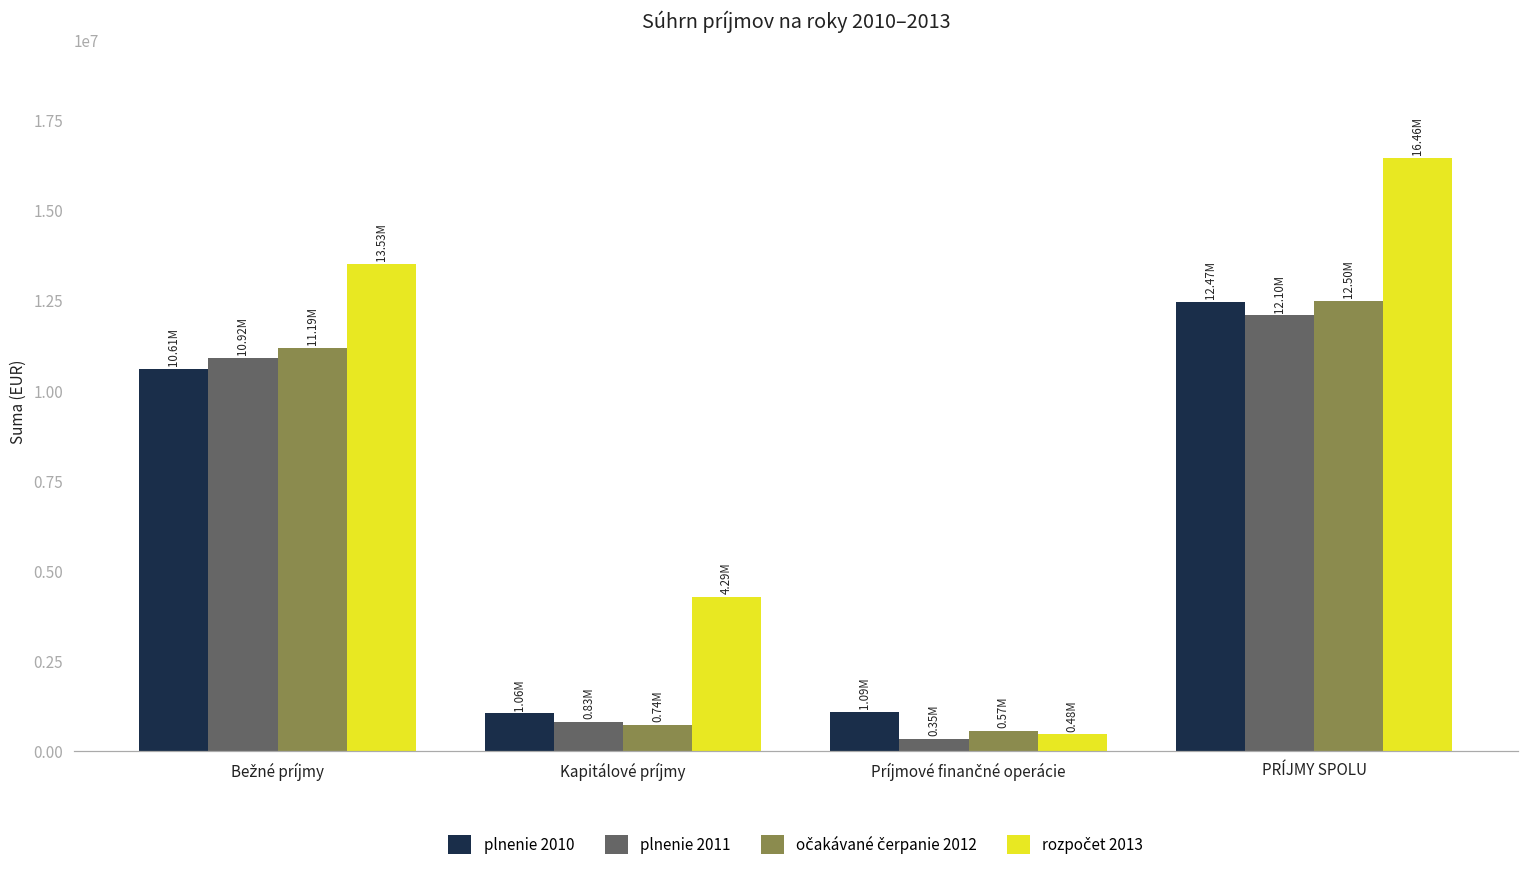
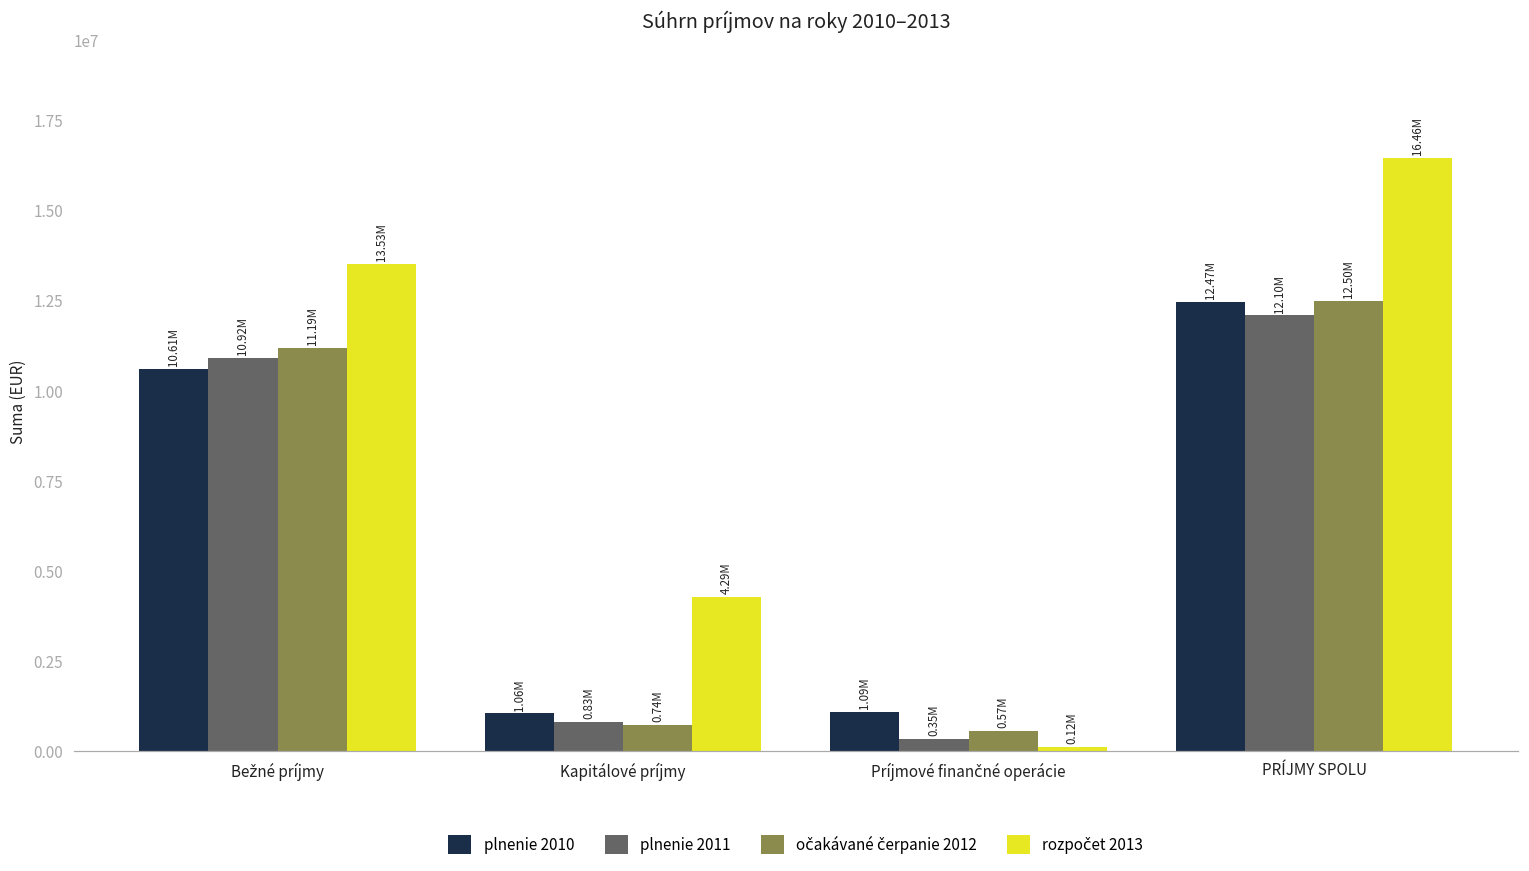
  {
    "plnenie 2010": {
      "Bežné príjmy": "10.61M",
      "Kapitálové príjmy": "1.06M",
      "Príjmové finančné operácie": "1.09M",
      "PRÍJMY SPOLU": "12.47M"
    },
    "rozpočet 2013": {
      "Bežné príjmy": "13.53M",
      "Kapitálové príjmy": "4.29M",
-     "Príjmové finančné operácie": "0.48M",
+     "Príjmové finančné operácie": "0.12M",
      "PRÍJMY SPOLU": "16.46M"
    }
  }
